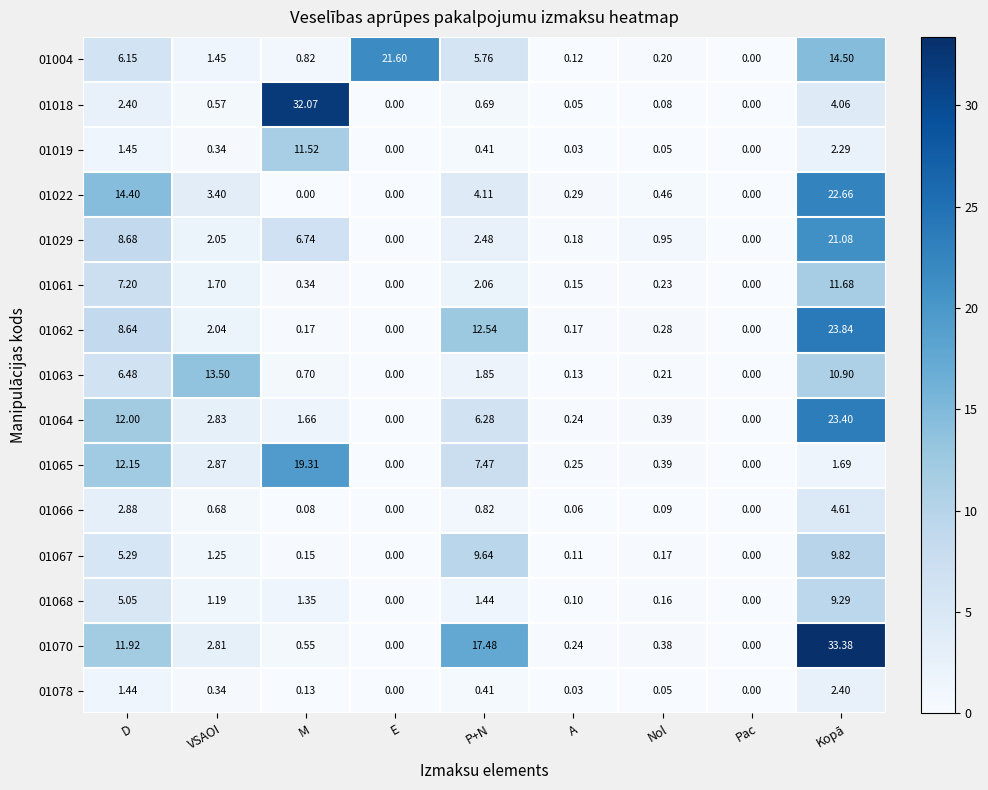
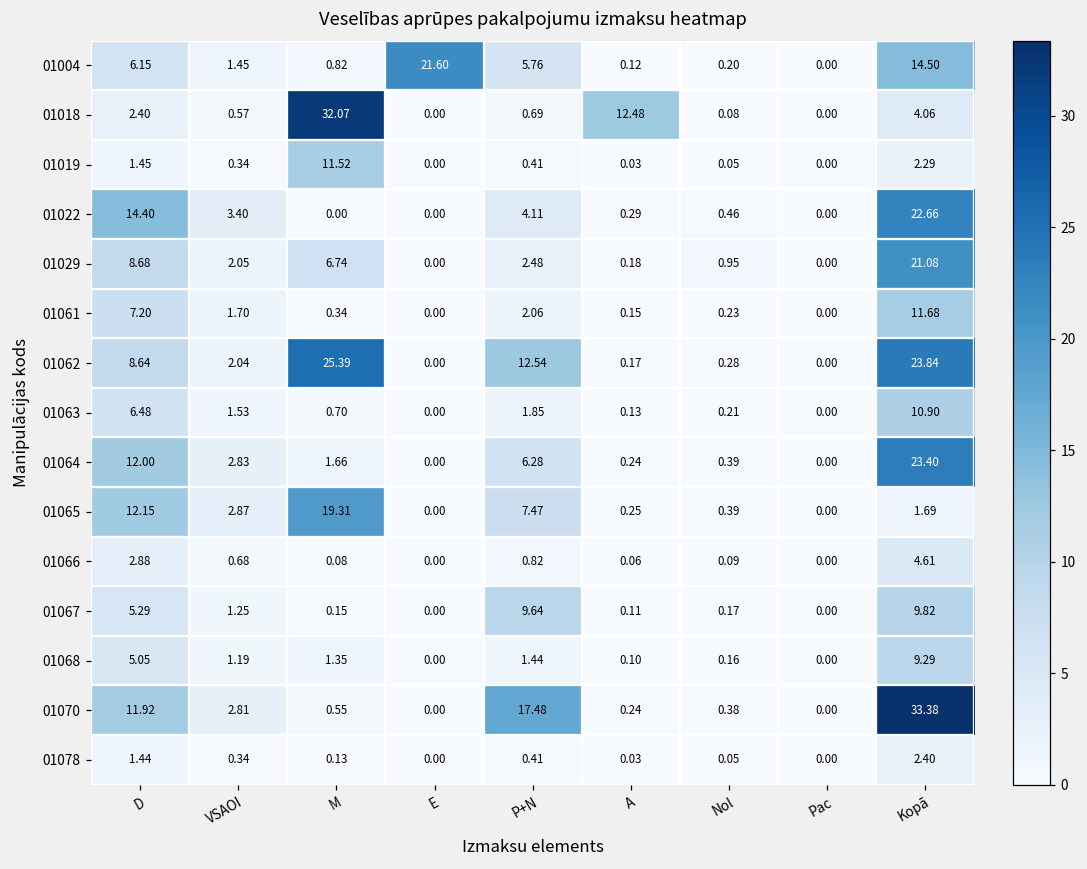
  {
    "01004": {
      "D": 6.15,
      "VSAOI": 1.45,
      "M": 0.82,
      "E": 21.60,
      "P+N": 5.76,
      "A": 0.12,
      "Nol": 0.20,
      "Pac": 0.00,
      "Kopā": 14.50
    },
    "01018": {
      "D": 2.40,
      "VSAOI": 0.57,
      "M": 32.07,
      "E": 0.00,
      "P+N": 0.69,
-     "A": 0.05,
+     "A": 12.48,
      "Nol": 0.08,
      "Pac": 0.00,
      "Kopā": 4.06
    },
    "01019": {
      "D": 1.45,
      "VSAOI": 0.34,
      "M": 11.52,
      "E": 0.00,
      "P+N": 0.41,
      "A": 0.03,
      "Nol": 0.05,
      "Pac": 0.00,
      "Kopā": 2.29
    },
    "01022": {
      "D": 14.40,
      "VSAOI": 3.40,
      "M": 0.00,
      "E": 0.00,
      "P+N": 4.11,
      "A": 0.29,
      "Nol": 0.46,
      "Pac": 0.00,
      "Kopā": 22.66
    },
    "01029": {
      "D": 8.68,
      "VSAOI": 2.05,
      "M": 6.74,
      "E": 0.00,
      "P+N": 2.48,
      "A": 0.18,
      "Nol": 0.95,
      "Pac": 0.00,
      "Kopā": 21.08
    },
    "01061": {
      "D": 7.20,
      "VSAOI": 1.70,
      "M": 0.34,
      "E": 0.00,
      "P+N": 2.06,
      "A": 0.15,
      "Nol": 0.23,
      "Pac": 0.00,
      "Kopā": 11.68
    },
    "01062": {
      "D": 8.64,
      "VSAOI": 2.04,
-     "M": 0.17,
+     "M": 25.39,
      "E": 0.00,
      "P+N": 12.54,
      "A": 0.17,
      "Nol": 0.28,
      "Pac": 0.00,
      "Kopā": 23.84
    },
    "01063": {
      "D": 6.48,
-     "VSAOI": 13.50,
+     "VSAOI": 1.53,
      "M": 0.70,
      "E": 0.00,
      "P+N": 1.85,
      "A": 0.13,
      "Nol": 0.21,
      "Pac": 0.00,
      "Kopā": 10.90
    },
    "01064": {
      "D": 12.00,
      "VSAOI": 2.83,
      "M": 1.66,
      "E": 0.00,
      "P+N": 6.28,
      "A": 0.24,
      "Nol": 0.39,
      "Pac": 0.00,
      "Kopā": 23.40
    },
    "01065": {
      "D": 12.15,
      "VSAOI": 2.87,
      "M": 19.31,
      "E": 0.00,
      "P+N": 7.47,
      "A": 0.25,
      "Nol": 0.39,
      "Pac": 0.00,
      "Kopā": 1.69
    },
    "01066": {
      "D": 2.88,
      "VSAOI": 0.68,
      "M": 0.08,
      "E": 0.00,
      "P+N": 0.82,
      "A": 0.06,
      "Nol": 0.09,
      "Pac": 0.00,
      "Kopā": 4.61
    },
    "01067": {
      "D": 5.29,
      "VSAOI": 1.25,
      "M": 0.15,
      "E": 0.00,
      "P+N": 9.64,
      "A": 0.11,
      "Nol": 0.17,
      "Pac": 0.00,
      "Kopā": 9.82
    },
    "01068": {
      "D": 5.05,
      "VSAOI": 1.19,
      "M": 1.35,
      "E": 0.00,
      "P+N": 1.44,
      "A": 0.10,
      "Nol": 0.16,
      "Pac": 0.00,
      "Kopā": 9.29
    },
    "01070": {
      "D": 11.92,
      "VSAOI": 2.81,
      "M": 0.55,
      "E": 0.00,
      "P+N": 17.48,
      "A": 0.24,
      "Nol": 0.38,
      "Pac": 0.00,
      "Kopā": 33.38
    },
    "01078": {
      "D": 1.44,
      "VSAOI": 0.34,
      "M": 0.13,
      "E": 0.00,
      "P+N": 0.41,
      "A": 0.03,
      "Nol": 0.05,
      "Pac": 0.00,
      "Kopā": 2.40
    }
  }
